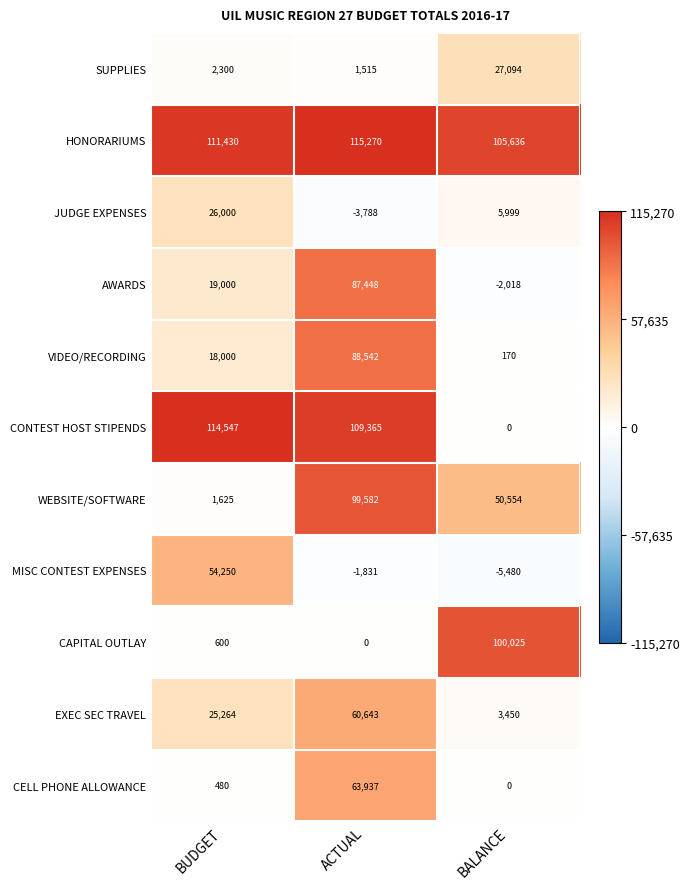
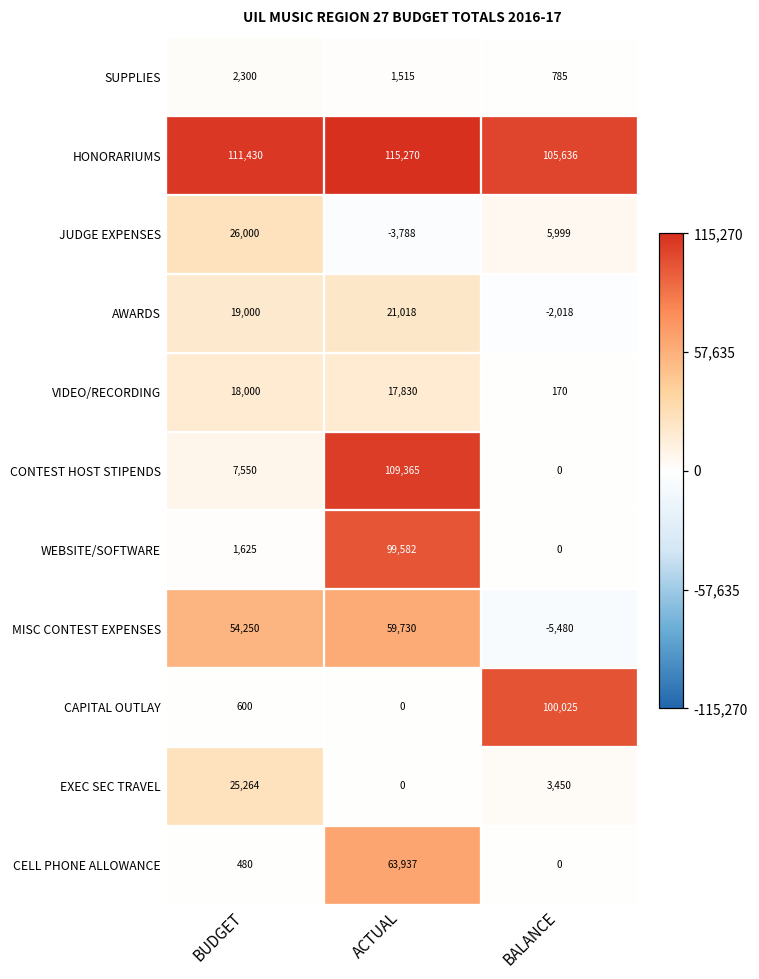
  {
    "SUPPLIES": {
      "BUDGET": "2,300",
      "ACTUAL": "1,515",
-     "BALANCE": "27,094"
+     "BALANCE": "785"
    },
    "HONORARIUMS": {
      "BUDGET": "111,430",
      "ACTUAL": "115,270",
      "BALANCE": "105,636"
    },
    "JUDGE EXPENSES": {
      "BUDGET": "26,000",
      "ACTUAL": "-3,788",
      "BALANCE": "5,999"
    },
    "AWARDS": {
      "BUDGET": "19,000",
-     "ACTUAL": "87,448",
+     "ACTUAL": "21,018",
      "BALANCE": "-2,018"
    },
    "VIDEO/RECORDING": {
      "BUDGET": "18,000",
-     "ACTUAL": "88,542",
+     "ACTUAL": "17,830",
      "BALANCE": "170"
    },
    "CONTEST HOST STIPENDS": {
-     "BUDGET": "114,547",
+     "BUDGET": "7,550",
      "ACTUAL": "109,365",
      "BALANCE": "0"
    },
    "WEBSITE/SOFTWARE": {
      "BUDGET": "1,625",
      "ACTUAL": "99,582",
-     "BALANCE": "50,554"
+     "BALANCE": "0"
    },
    "MISC CONTEST EXPENSES": {
      "BUDGET": "54,250",
-     "ACTUAL": "-1,831",
+     "ACTUAL": "59,730",
      "BALANCE": "-5,480"
    },
    "CAPITAL OUTLAY": {
      "BUDGET": "600",
      "ACTUAL": "0",
      "BALANCE": "100,025"
    },
    "EXEC SEC TRAVEL": {
      "BUDGET": "25,264",
-     "ACTUAL": "60,643",
+     "ACTUAL": "0",
      "BALANCE": "3,450"
    },
    "CELL PHONE ALLOWANCE": {
      "BUDGET": "480",
      "ACTUAL": "63,937",
      "BALANCE": "0"
    }
  }
